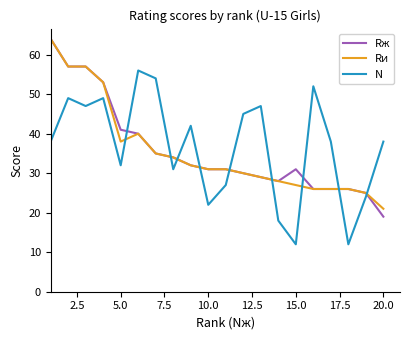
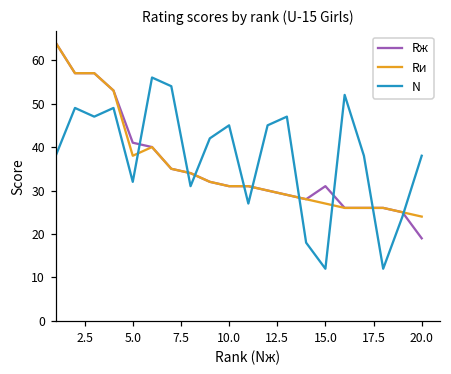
  {
    "Rж": {
      "5.0": 41,
      "15.0": 31,
      "20.0": 19
    },
    "Rи": {
      "5.0": 38,
      "15.0": 27,
-     "20.0": 21
+     "20.0": 24
    },
    "N": {
      "5.0": 32,
-     "10.0": 22,
+     "10.0": 45,
      "15.0": 12,
      "20.0": 38
    }
  }
